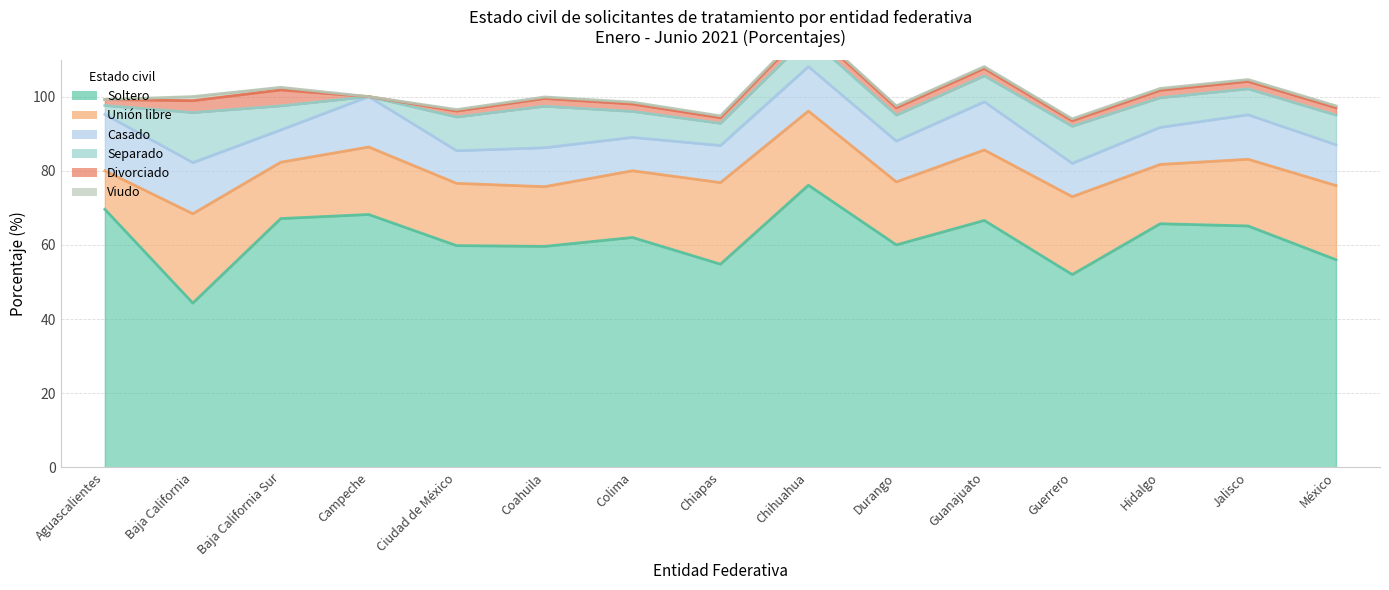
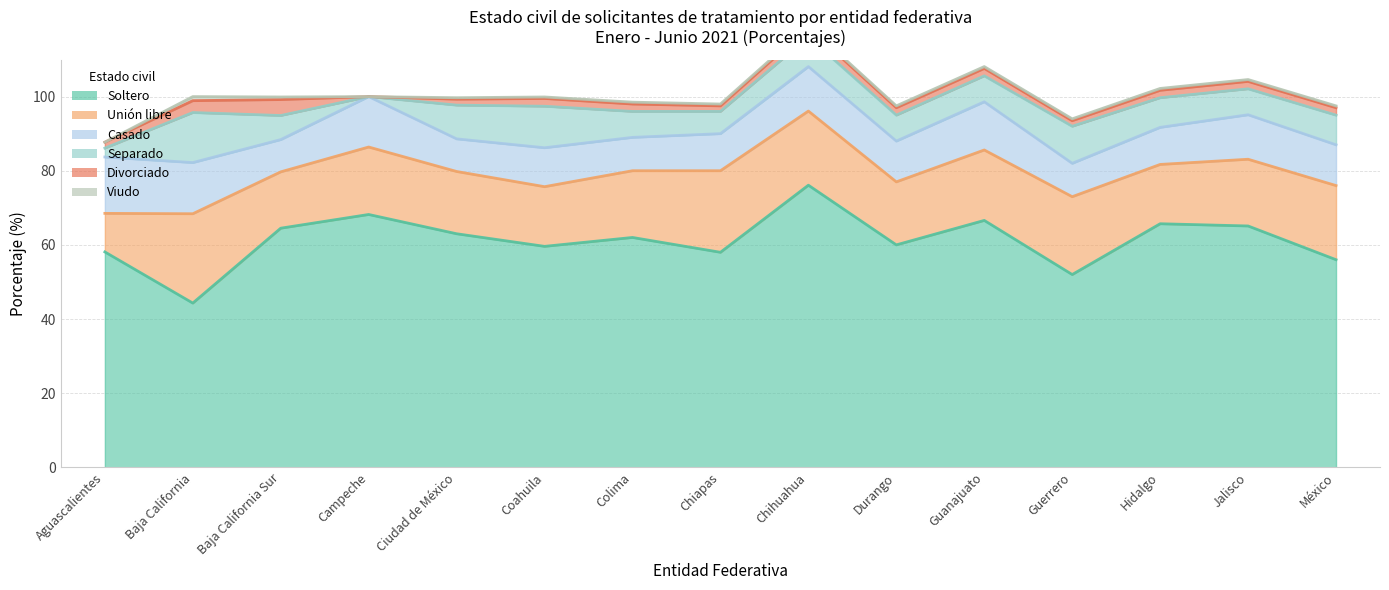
  {
    "Soltero": {
-     "Aguascalientes": 70,
+     "Aguascalientes": 58,
      "Baja California": 44,
-     "Baja California Sur": 67,
+     "Baja California Sur": 65,
      "Campeche": 68,
-     "Ciudad de México": 60,
+     "Ciudad de México": 63,
      "Coahuila": 60,
      "Colima": 62,
-     "Chiapas": 55,
+     "Chiapas": 58,
      "Chihuahua": 76,
      "Durango": 60,
      "Guanajuato": 67,
      "Guerrero": 52,
      "Hidalgo": 66,
      "Jalisco": 65,
      "México": 56
    }
  }
